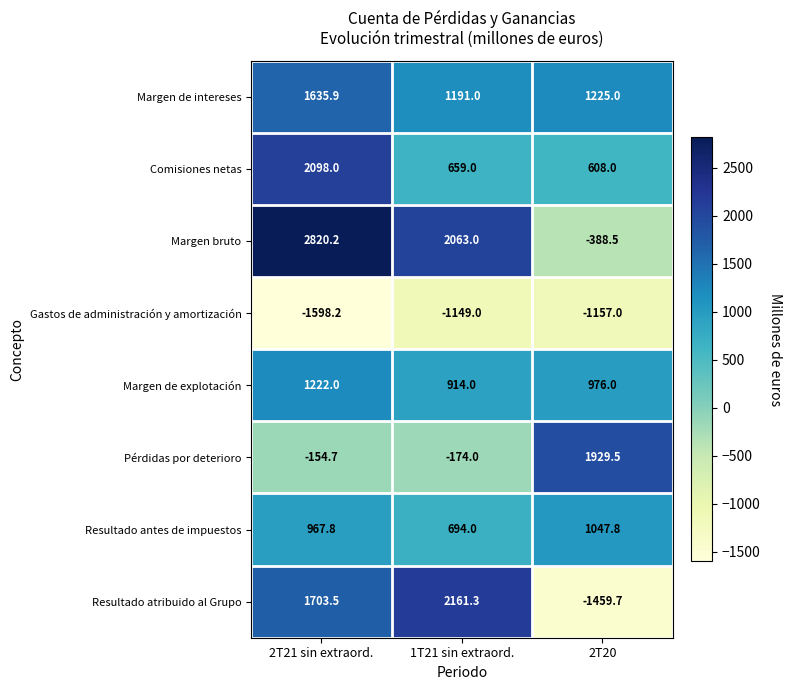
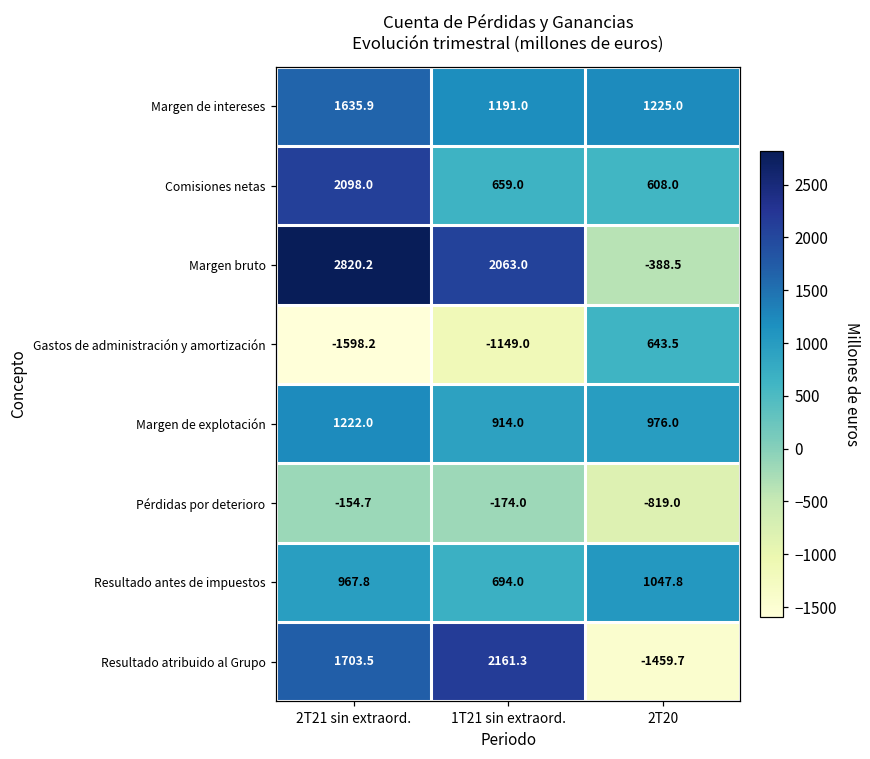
  {
    "Margen de intereses": {
      "2T21 sin extraord.": 1635.9,
      "1T21 sin extraord.": 1191.0,
      "2T20": 1225.0
    },
    "Comisiones netas": {
      "2T21 sin extraord.": 2098.0,
      "1T21 sin extraord.": 659.0,
      "2T20": 608.0
    },
    "Margen bruto": {
      "2T21 sin extraord.": 2820.2,
      "1T21 sin extraord.": 2063.0,
      "2T20": -388.5
    },
    "Gastos de administración y amortización": {
      "2T21 sin extraord.": -1598.2,
      "1T21 sin extraord.": -1149.0,
-     "2T20": -1157.0
+     "2T20": 643.5
    },
    "Margen de explotación": {
      "2T21 sin extraord.": 1222.0,
      "1T21 sin extraord.": 914.0,
      "2T20": 976.0
    },
    "Pérdidas por deterioro": {
      "2T21 sin extraord.": -154.7,
      "1T21 sin extraord.": -174.0,
-     "2T20": 1929.5
+     "2T20": -819.0
    },
    "Resultado antes de impuestos": {
      "2T21 sin extraord.": 967.8,
      "1T21 sin extraord.": 694.0,
      "2T20": 1047.8
    },
    "Resultado atribuido al Grupo": {
      "2T21 sin extraord.": 1703.5,
      "1T21 sin extraord.": 2161.3,
      "2T20": -1459.7
    }
  }
